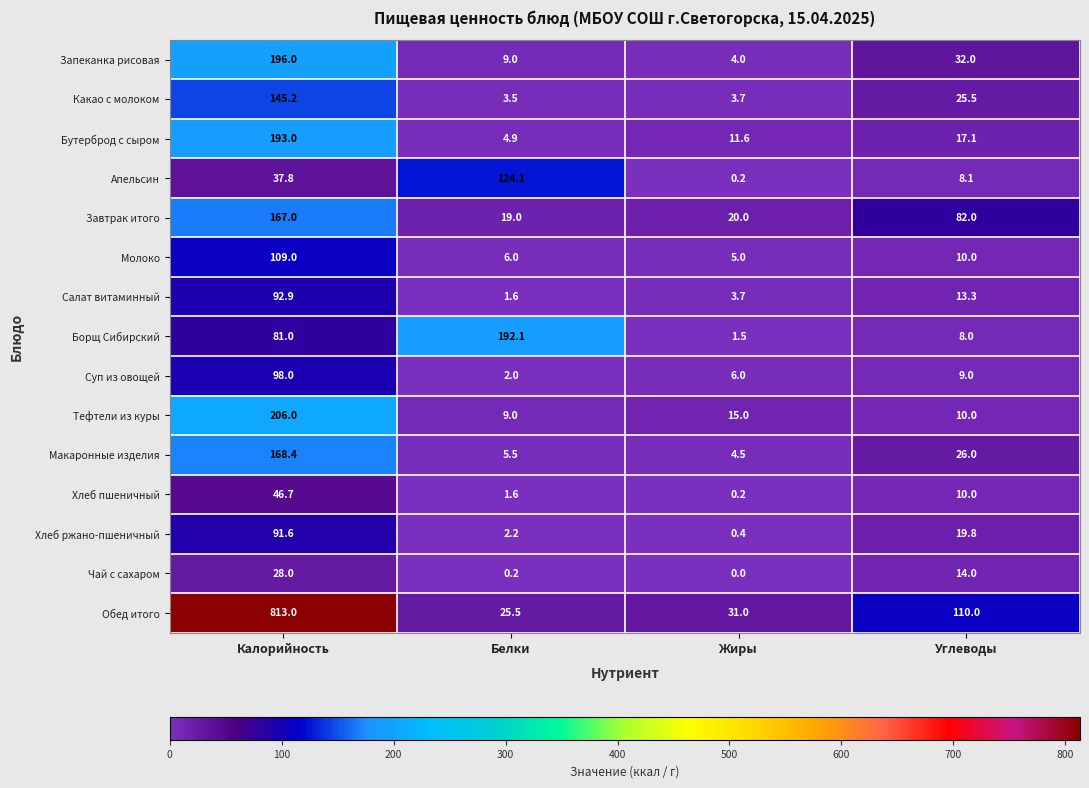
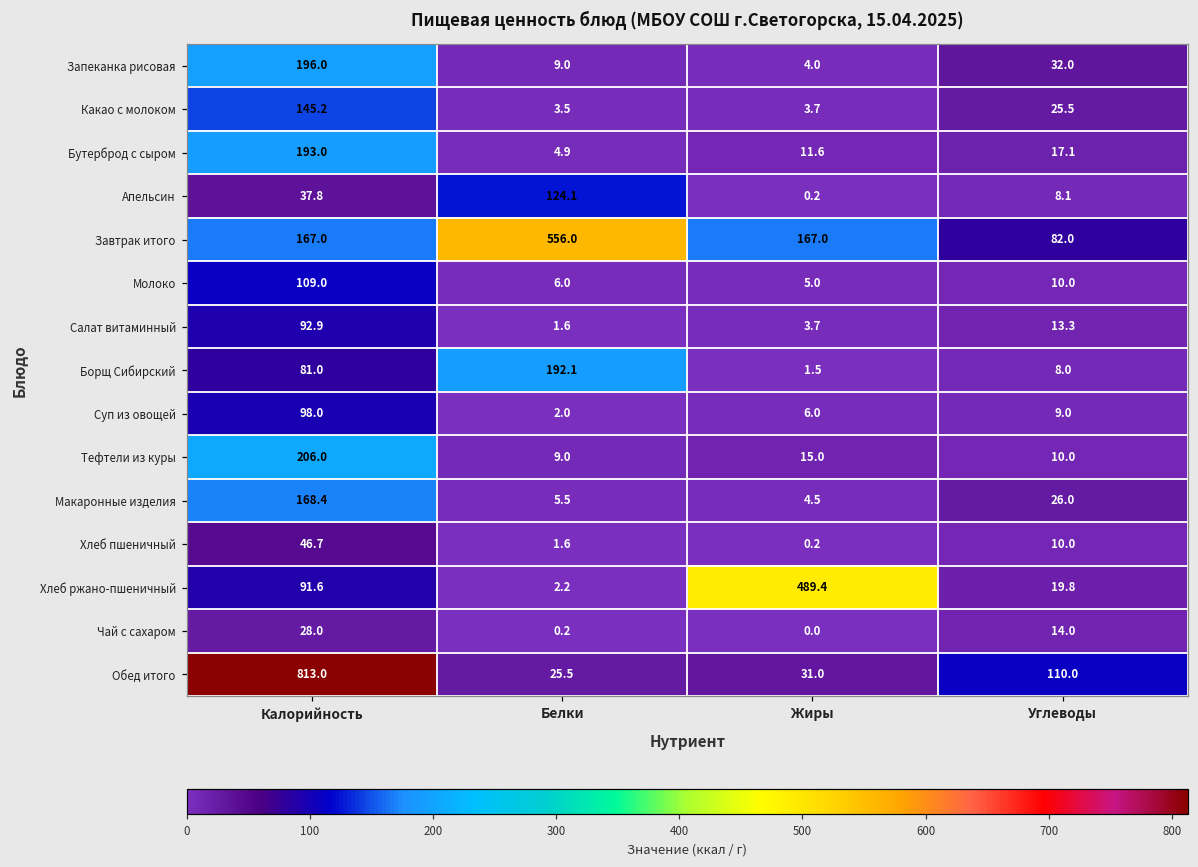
  {
    "Запеканка рисовая": {
      "Калорийность": 196.0,
      "Белки": 9.0,
      "Жиры": 4.0,
      "Углеводы": 32.0
    },
    "Какао с молоком": {
      "Калорийность": 145.2,
      "Белки": 3.5,
      "Жиры": 3.7,
      "Углеводы": 25.5
    },
    "Бутерброд с сыром": {
      "Калорийность": 193.0,
      "Белки": 4.9,
      "Жиры": 11.6,
      "Углеводы": 17.1
    },
    "Апельсин": {
      "Калорийность": 37.8,
      "Белки": 124.1,
      "Жиры": 0.2,
      "Углеводы": 8.1
    },
    "Завтрак итого": {
      "Калорийность": 167.0,
-     "Белки": 19.0,
-     "Жиры": 20.0,
+     "Белки": 556.0,
+     "Жиры": 167.0,
      "Углеводы": 82.0
    },
    "Молоко": {
      "Калорийность": 109.0,
      "Белки": 6.0,
      "Жиры": 5.0,
      "Углеводы": 10.0
    },
    "Салат витаминный": {
      "Калорийность": 92.9,
      "Белки": 1.6,
      "Жиры": 3.7,
      "Углеводы": 13.3
    },
    "Борщ Сибирский": {
      "Калорийность": 81.0,
      "Белки": 192.1,
      "Жиры": 1.5,
      "Углеводы": 8.0
    },
    "Суп из овощей": {
      "Калорийность": 98.0,
      "Белки": 2.0,
      "Жиры": 6.0,
      "Углеводы": 9.0
    },
    "Тефтели из куры": {
      "Калорийность": 206.0,
      "Белки": 9.0,
      "Жиры": 15.0,
      "Углеводы": 10.0
    },
    "Макаронные изделия": {
      "Калорийность": 168.4,
      "Белки": 5.5,
      "Жиры": 4.5,
      "Углеводы": 26.0
    },
    "Хлеб пшеничный": {
      "Калорийность": 46.7,
      "Белки": 1.6,
      "Жиры": 0.2,
      "Углеводы": 10.0
    },
    "Хлеб ржано-пшеничный": {
      "Калорийность": 91.6,
      "Белки": 2.2,
-     "Жиры": 0.4,
+     "Жиры": 489.4,
      "Углеводы": 19.8
    },
    "Чай с сахаром": {
      "Калорийность": 28.0,
      "Белки": 0.2,
      "Жиры": 0.0,
      "Углеводы": 14.0
    },
    "Обед итого": {
      "Калорийность": 813.0,
      "Белки": 25.5,
      "Жиры": 31.0,
      "Углеводы": 110.0
    }
  }
